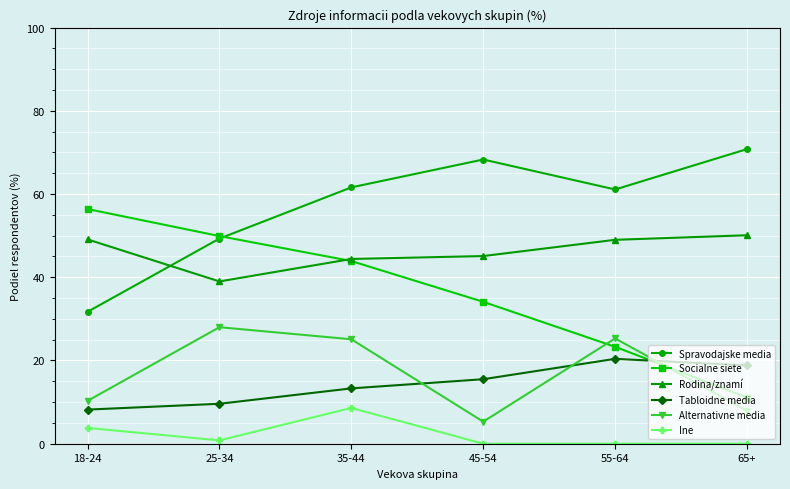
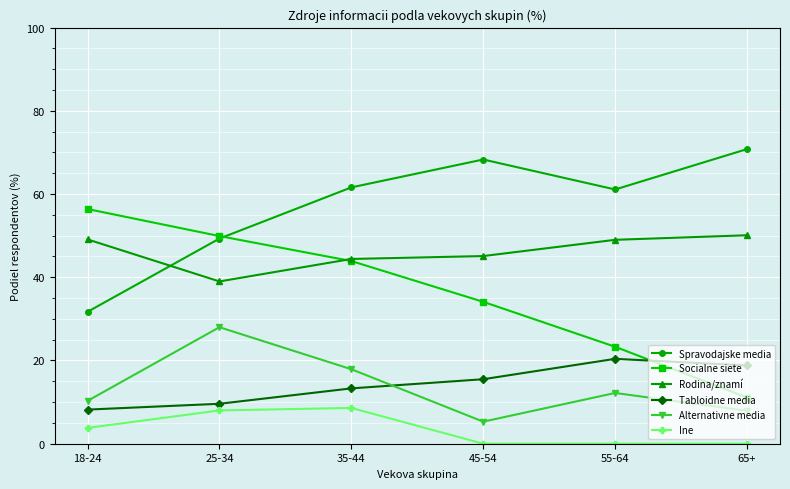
  {
    "Alternativne media": {
      "18-24": 10,
      "25-34": 28,
-     "35-44": 25,
+     "35-44": 18,
      "45-54": 5,
-     "55-64": 25
+     "55-64": 12
    },
    "Ine": {
      "18-24": 4,
-     "25-34": 1,
+     "25-34": 8,
      "35-44": 9,
      "45-54": 0,
      "55-64": 0,
      "65+": 0
    }
  }
